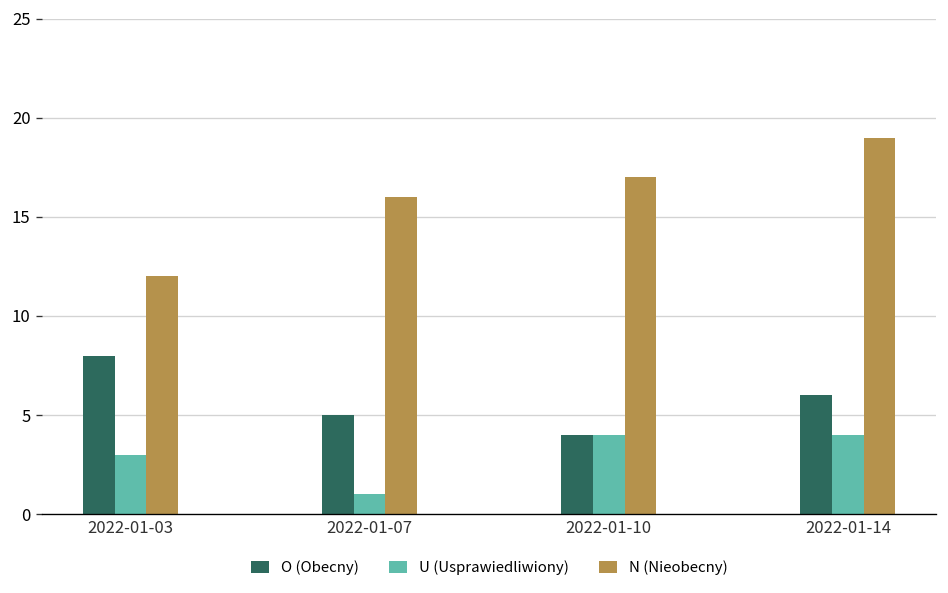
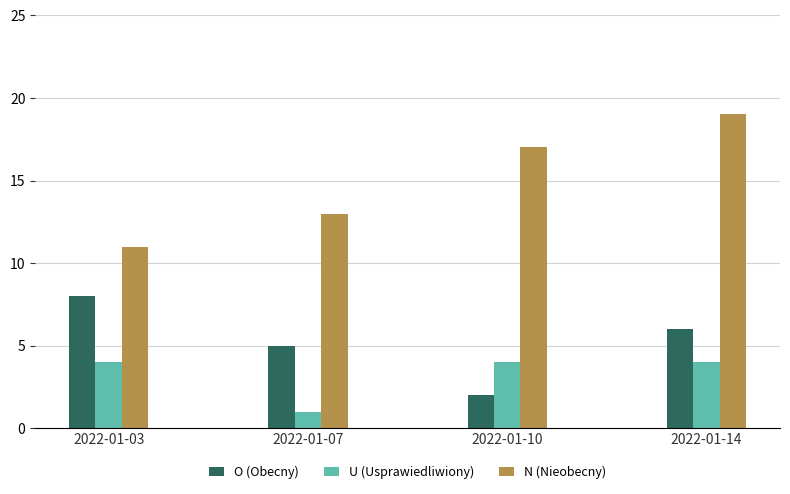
  {
    "O (Obecny)": {
      "2022-01-03": 8,
      "2022-01-07": 5,
-     "2022-01-10": 4,
+     "2022-01-10": 2,
      "2022-01-14": 6
    },
    "U (Usprawiedliwiony)": {
-     "2022-01-03": 3,
+     "2022-01-03": 4,
      "2022-01-07": 1,
      "2022-01-10": 4,
      "2022-01-14": 4
    },
    "N (Nieobecny)": {
-     "2022-01-03": 12,
-     "2022-01-07": 16,
+     "2022-01-03": 11,
+     "2022-01-07": 13,
      "2022-01-10": 17,
      "2022-01-14": 19
    }
  }
